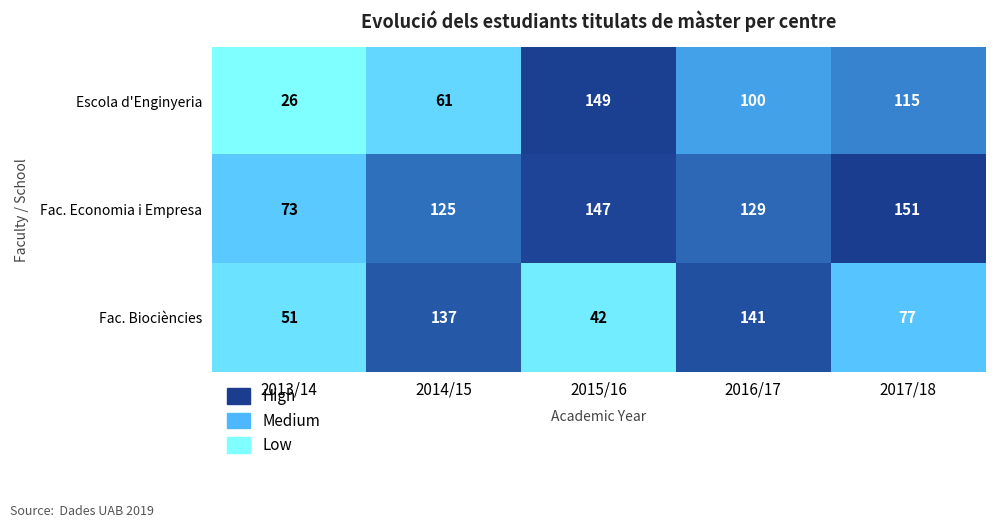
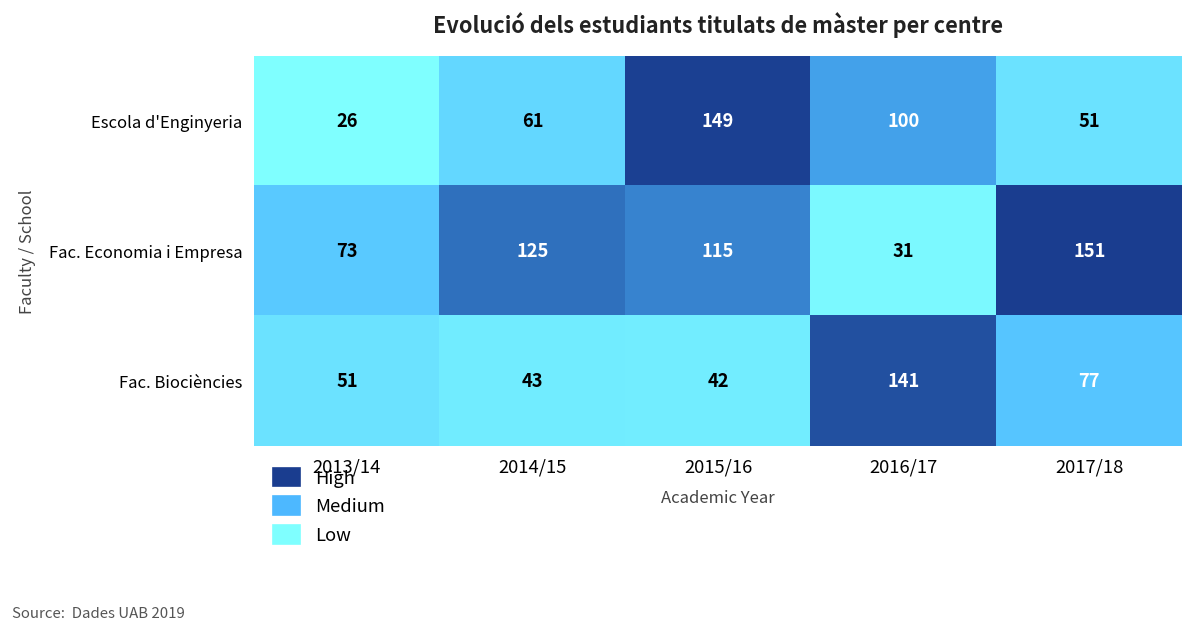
  {
    "Escola d'Enginyeria": {
      "2013/14": 26,
      "2014/15": 61,
      "2015/16": 149,
      "2016/17": 100,
-     "2017/18": 115
+     "2017/18": 51
    },
    "Fac. Economia i Empresa": {
      "2013/14": 73,
      "2014/15": 125,
-     "2015/16": 147,
-     "2016/17": 129,
+     "2015/16": 115,
+     "2016/17": 31,
      "2017/18": 151
    },
    "Fac. Biociències": {
      "2013/14": 51,
-     "2014/15": 137,
+     "2014/15": 43,
      "2015/16": 42,
      "2016/17": 141,
      "2017/18": 77
    }
  }
